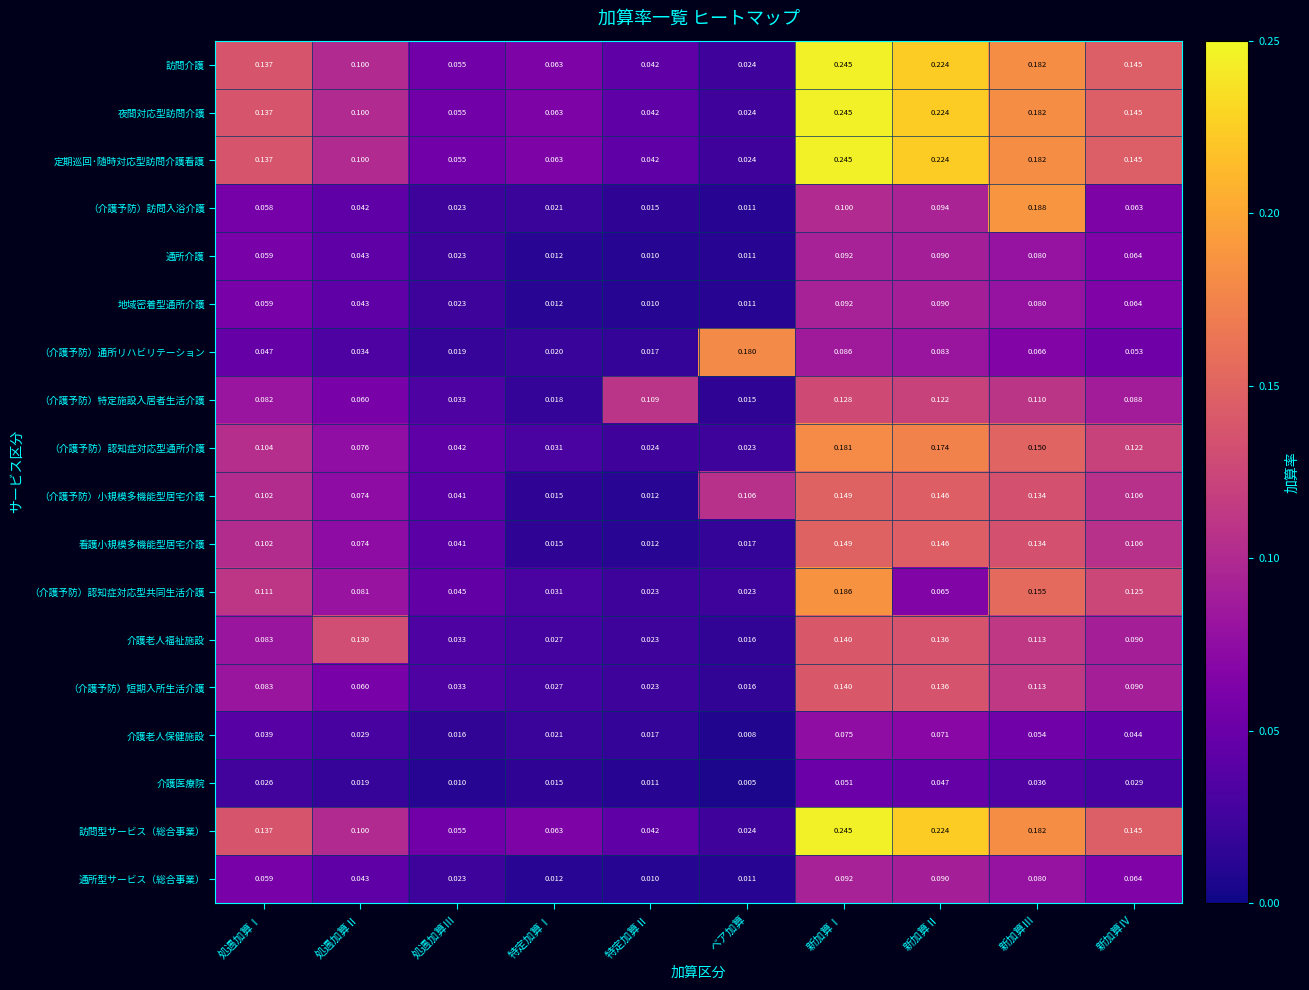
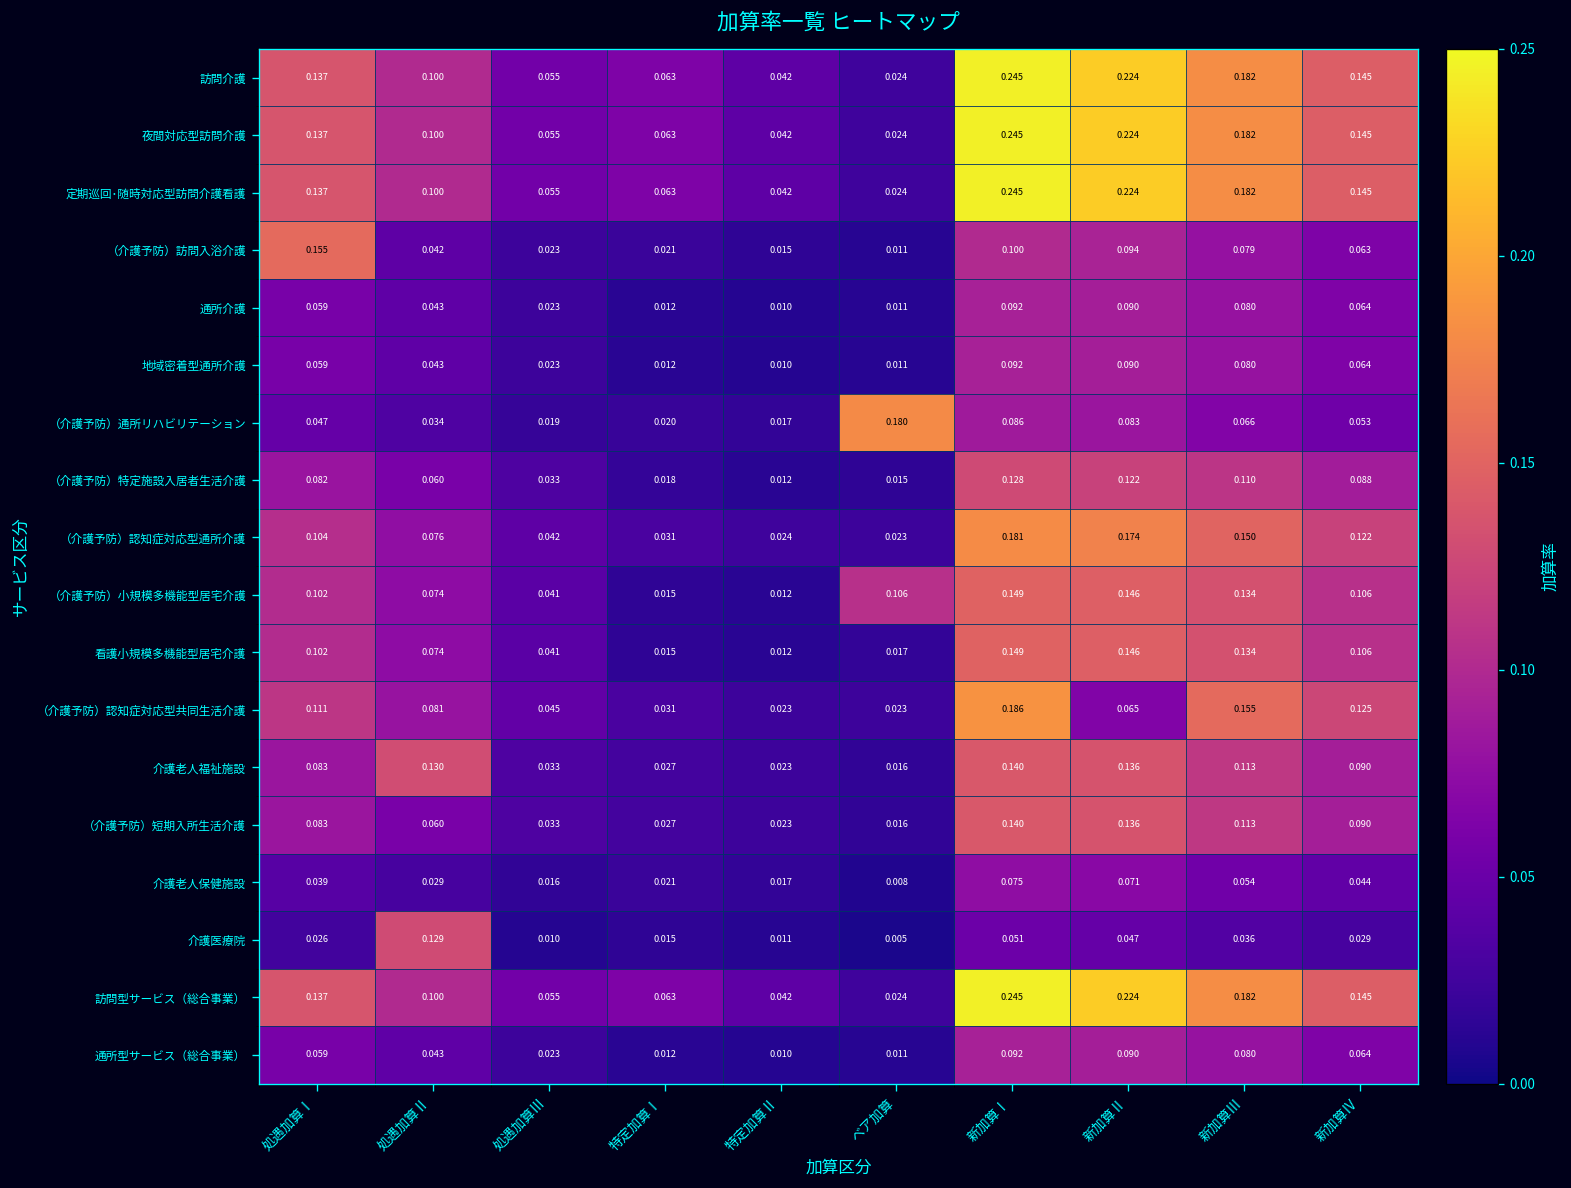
  {
    "訪問介護": {
      "処遇加算Ⅰ": 0.137,
      "処遇加算Ⅱ": 0.100,
      "処遇加算Ⅲ": 0.055,
      "特定加算Ⅰ": 0.063,
      "特定加算Ⅱ": 0.042,
      "ベア加算": 0.024,
      "新加算Ⅰ": 0.245,
      "新加算Ⅱ": 0.224,
      "新加算Ⅲ": 0.182,
      "新加算Ⅳ": 0.145
    },
    "夜間対応型訪問介護": {
      "処遇加算Ⅰ": 0.137,
      "処遇加算Ⅱ": 0.100,
      "処遇加算Ⅲ": 0.055,
      "特定加算Ⅰ": 0.063,
      "特定加算Ⅱ": 0.042,
      "ベア加算": 0.024,
      "新加算Ⅰ": 0.245,
      "新加算Ⅱ": 0.224,
      "新加算Ⅲ": 0.182,
      "新加算Ⅳ": 0.145
    },
    "定期巡回･随時対応型訪問介護看護": {
      "処遇加算Ⅰ": 0.137,
      "処遇加算Ⅱ": 0.100,
      "処遇加算Ⅲ": 0.055,
      "特定加算Ⅰ": 0.063,
      "特定加算Ⅱ": 0.042,
      "ベア加算": 0.024,
      "新加算Ⅰ": 0.245,
      "新加算Ⅱ": 0.224,
      "新加算Ⅲ": 0.182,
      "新加算Ⅳ": 0.145
    },
    "（介護予防）訪問入浴介護": {
-     "処遇加算Ⅰ": 0.058,
+     "処遇加算Ⅰ": 0.155,
      "処遇加算Ⅱ": 0.042,
      "処遇加算Ⅲ": 0.023,
      "特定加算Ⅰ": 0.021,
      "特定加算Ⅱ": 0.015,
      "ベア加算": 0.011,
      "新加算Ⅰ": 0.100,
      "新加算Ⅱ": 0.094,
-     "新加算Ⅲ": 0.188,
+     "新加算Ⅲ": 0.079,
      "新加算Ⅳ": 0.063
    },
    "通所介護": {
      "処遇加算Ⅰ": 0.059,
      "処遇加算Ⅱ": 0.043,
      "処遇加算Ⅲ": 0.023,
      "特定加算Ⅰ": 0.012,
      "特定加算Ⅱ": 0.010,
      "ベア加算": 0.011,
      "新加算Ⅰ": 0.092,
      "新加算Ⅱ": 0.090,
      "新加算Ⅲ": 0.080,
      "新加算Ⅳ": 0.064
    },
    "地域密着型通所介護": {
      "処遇加算Ⅰ": 0.059,
      "処遇加算Ⅱ": 0.043,
      "処遇加算Ⅲ": 0.023,
      "特定加算Ⅰ": 0.012,
      "特定加算Ⅱ": 0.010,
      "ベア加算": 0.011,
      "新加算Ⅰ": 0.092,
      "新加算Ⅱ": 0.090,
      "新加算Ⅲ": 0.080,
      "新加算Ⅳ": 0.064
    },
    "（介護予防）通所リハビリテーション": {
      "処遇加算Ⅰ": 0.047,
      "処遇加算Ⅱ": 0.034,
      "処遇加算Ⅲ": 0.019,
      "特定加算Ⅰ": 0.020,
      "特定加算Ⅱ": 0.017,
      "ベア加算": 0.180,
      "新加算Ⅰ": 0.086,
      "新加算Ⅱ": 0.083,
      "新加算Ⅲ": 0.066,
      "新加算Ⅳ": 0.053
    },
    "（介護予防）特定施設入居者生活介護": {
      "処遇加算Ⅰ": 0.082,
      "処遇加算Ⅱ": 0.060,
      "処遇加算Ⅲ": 0.033,
      "特定加算Ⅰ": 0.018,
-     "特定加算Ⅱ": 0.109,
+     "特定加算Ⅱ": 0.012,
      "ベア加算": 0.015,
      "新加算Ⅰ": 0.128,
      "新加算Ⅱ": 0.122,
      "新加算Ⅲ": 0.110,
      "新加算Ⅳ": 0.088
    },
    "（介護予防）認知症対応型通所介護": {
      "処遇加算Ⅰ": 0.104,
      "処遇加算Ⅱ": 0.076,
      "処遇加算Ⅲ": 0.042,
      "特定加算Ⅰ": 0.031,
      "特定加算Ⅱ": 0.024,
      "ベア加算": 0.023,
      "新加算Ⅰ": 0.181,
      "新加算Ⅱ": 0.174,
      "新加算Ⅲ": 0.150,
      "新加算Ⅳ": 0.122
    },
    "（介護予防）小規模多機能型居宅介護": {
      "処遇加算Ⅰ": 0.102,
      "処遇加算Ⅱ": 0.074,
      "処遇加算Ⅲ": 0.041,
      "特定加算Ⅰ": 0.015,
      "特定加算Ⅱ": 0.012,
      "ベア加算": 0.106,
      "新加算Ⅰ": 0.149,
      "新加算Ⅱ": 0.146,
      "新加算Ⅲ": 0.134,
      "新加算Ⅳ": 0.106
    },
    "看護小規模多機能型居宅介護": {
      "処遇加算Ⅰ": 0.102,
      "処遇加算Ⅱ": 0.074,
      "処遇加算Ⅲ": 0.041,
      "特定加算Ⅰ": 0.015,
      "特定加算Ⅱ": 0.012,
      "ベア加算": 0.017,
      "新加算Ⅰ": 0.149,
      "新加算Ⅱ": 0.146,
      "新加算Ⅲ": 0.134,
      "新加算Ⅳ": 0.106
    },
    "（介護予防）認知症対応型共同生活介護": {
      "処遇加算Ⅰ": 0.111,
      "処遇加算Ⅱ": 0.081,
      "処遇加算Ⅲ": 0.045,
      "特定加算Ⅰ": 0.031,
      "特定加算Ⅱ": 0.023,
      "ベア加算": 0.023,
      "新加算Ⅰ": 0.186,
      "新加算Ⅱ": 0.065,
      "新加算Ⅲ": 0.155,
      "新加算Ⅳ": 0.125
    },
    "介護老人福祉施設": {
      "処遇加算Ⅰ": 0.083,
      "処遇加算Ⅱ": 0.130,
      "処遇加算Ⅲ": 0.033,
      "特定加算Ⅰ": 0.027,
      "特定加算Ⅱ": 0.023,
      "ベア加算": 0.016,
      "新加算Ⅰ": 0.140,
      "新加算Ⅱ": 0.136,
      "新加算Ⅲ": 0.113,
      "新加算Ⅳ": 0.090
    },
    "（介護予防）短期入所生活介護": {
      "処遇加算Ⅰ": 0.083,
      "処遇加算Ⅱ": 0.060,
      "処遇加算Ⅲ": 0.033,
      "特定加算Ⅰ": 0.027,
      "特定加算Ⅱ": 0.023,
      "ベア加算": 0.016,
      "新加算Ⅰ": 0.140,
      "新加算Ⅱ": 0.136,
      "新加算Ⅲ": 0.113,
      "新加算Ⅳ": 0.090
    },
    "介護老人保健施設": {
      "処遇加算Ⅰ": 0.039,
      "処遇加算Ⅱ": 0.029,
      "処遇加算Ⅲ": 0.016,
      "特定加算Ⅰ": 0.021,
      "特定加算Ⅱ": 0.017,
      "ベア加算": 0.008,
      "新加算Ⅰ": 0.075,
      "新加算Ⅱ": 0.071,
      "新加算Ⅲ": 0.054,
      "新加算Ⅳ": 0.044
    },
    "介護医療院": {
      "処遇加算Ⅰ": 0.026,
-     "処遇加算Ⅱ": 0.019,
+     "処遇加算Ⅱ": 0.129,
      "処遇加算Ⅲ": 0.010,
      "特定加算Ⅰ": 0.015,
      "特定加算Ⅱ": 0.011,
      "ベア加算": 0.005,
      "新加算Ⅰ": 0.051,
      "新加算Ⅱ": 0.047,
      "新加算Ⅲ": 0.036,
      "新加算Ⅳ": 0.029
    },
    "訪問型サービス（総合事業）": {
      "処遇加算Ⅰ": 0.137,
      "処遇加算Ⅱ": 0.100,
      "処遇加算Ⅲ": 0.055,
      "特定加算Ⅰ": 0.063,
      "特定加算Ⅱ": 0.042,
      "ベア加算": 0.024,
      "新加算Ⅰ": 0.245,
      "新加算Ⅱ": 0.224,
      "新加算Ⅲ": 0.182,
      "新加算Ⅳ": 0.145
    },
    "通所型サービス（総合事業）": {
      "処遇加算Ⅰ": 0.059,
      "処遇加算Ⅱ": 0.043,
      "処遇加算Ⅲ": 0.023,
      "特定加算Ⅰ": 0.012,
      "特定加算Ⅱ": 0.010,
      "ベア加算": 0.011,
      "新加算Ⅰ": 0.092,
      "新加算Ⅱ": 0.090,
      "新加算Ⅲ": 0.080,
      "新加算Ⅳ": 0.064
    }
  }
